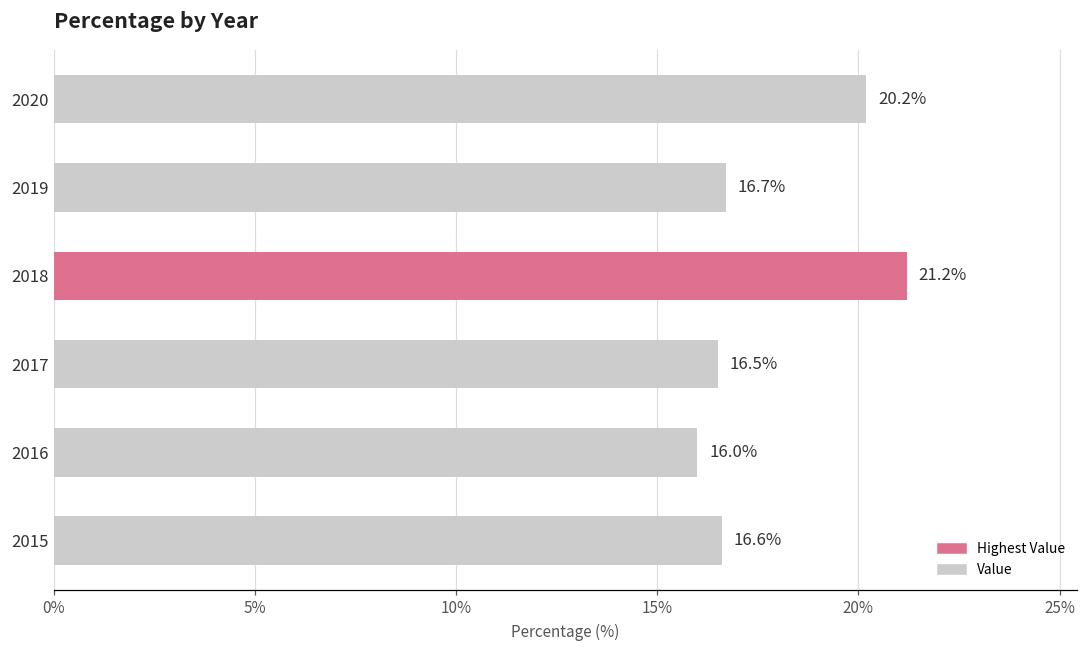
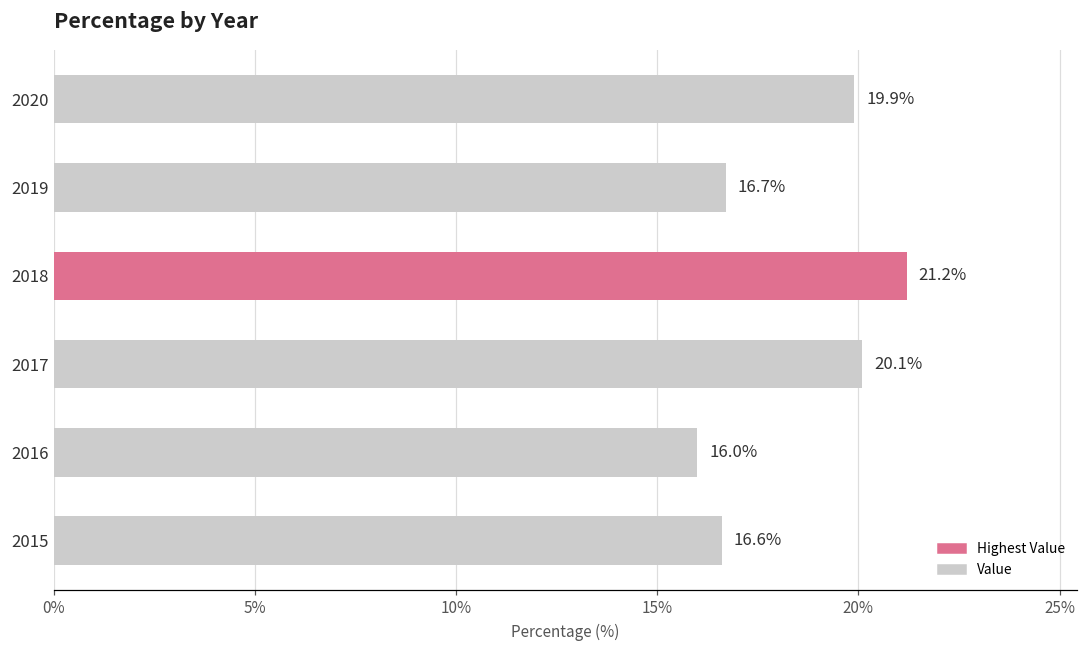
  {
-   "2020": "20.2%",
+   "2020": "19.9%",
    "2019": "16.7%",
    "2018": "21.2%",
-   "2017": "16.5%",
+   "2017": "20.1%",
    "2016": "16.0%",
    "2015": "16.6%"
  }
